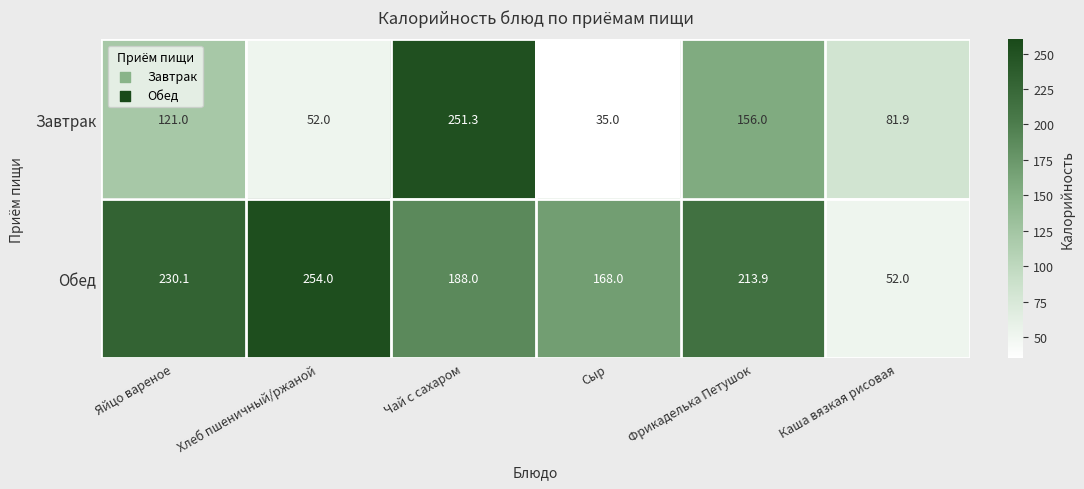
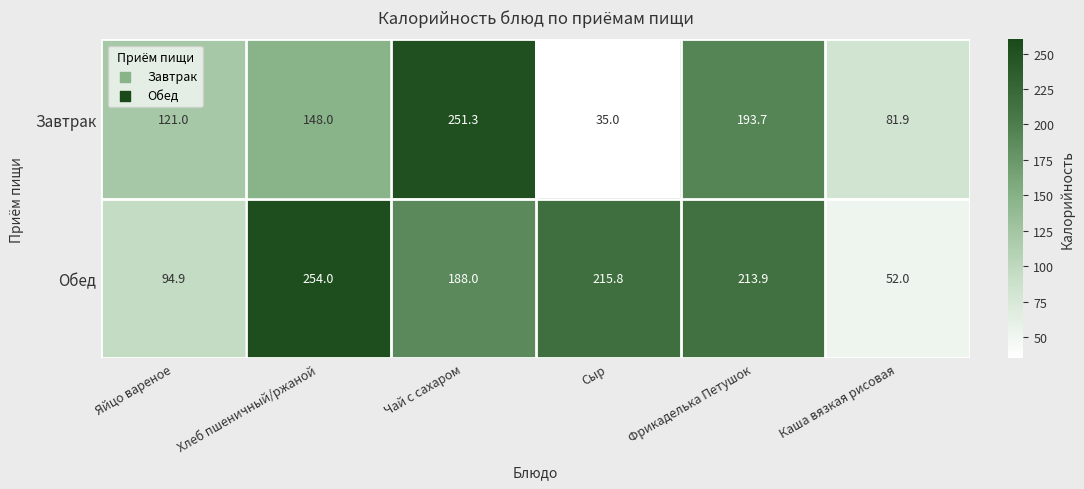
  {
    "Завтрак": {
      "Яйцо вареное": 121.0,
-     "Хлеб пшеничный/ржаной": 52.0,
+     "Хлеб пшеничный/ржаной": 148.0,
      "Чай с сахаром": 251.3,
      "Сыр": 35.0,
-     "Фрикаделька Петушок": 156.0,
+     "Фрикаделька Петушок": 193.7,
      "Каша вязкая рисовая": 81.9
    },
    "Обед": {
-     "Яйцо вареное": 230.1,
+     "Яйцо вареное": 94.9,
      "Хлеб пшеничный/ржаной": 254.0,
      "Чай с сахаром": 188.0,
-     "Сыр": 168.0,
+     "Сыр": 215.8,
      "Фрикаделька Петушок": 213.9,
      "Каша вязкая рисовая": 52.0
    }
  }
